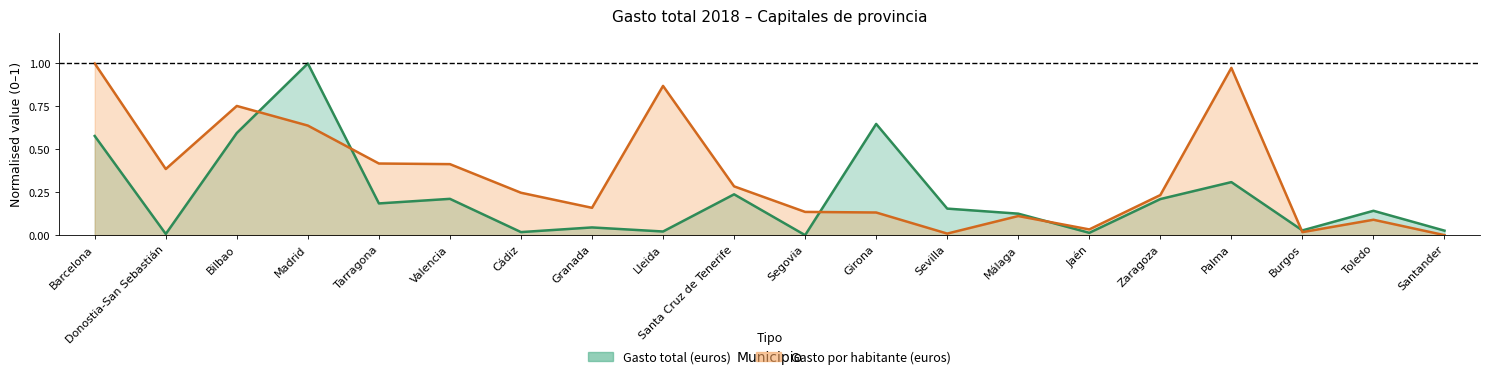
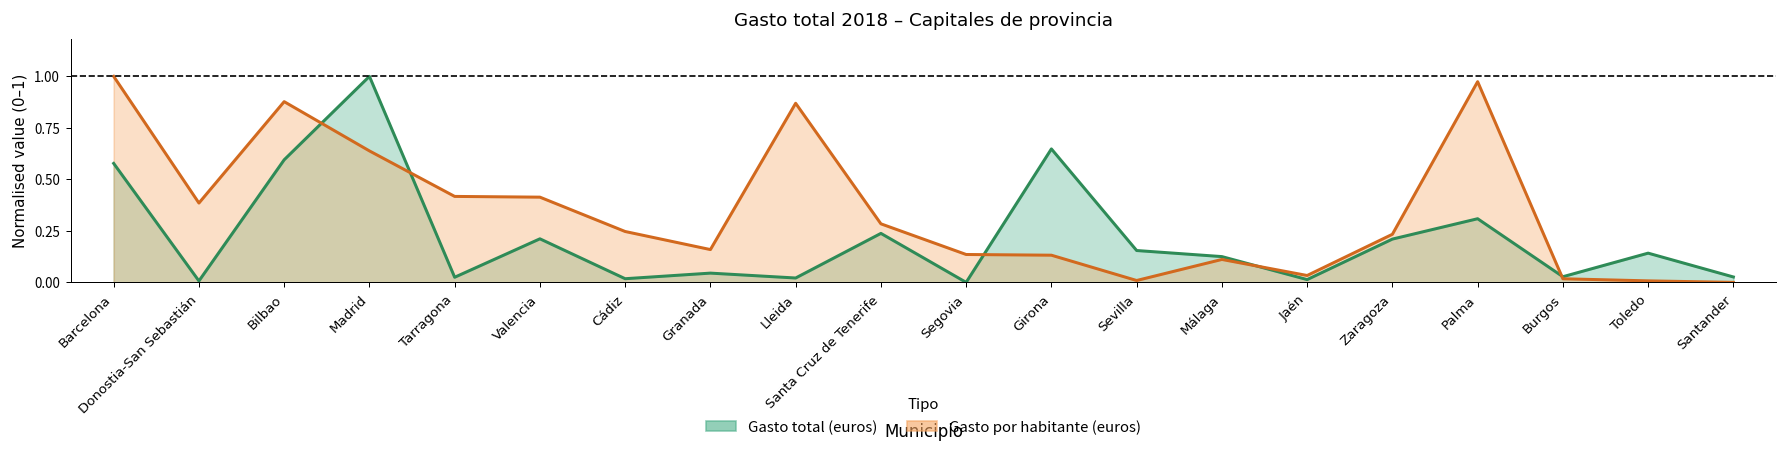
  {
    "Gasto total (euros)": {
      "Barcelona": 0.58,
      "Donostia-San Sebastián": 0.01,
      "Bilbao": 0.59,
      "Madrid": 1.00,
-     "Tarragona": 0.18,
+     "Tarragona": 0.02,
      "Valencia": 0.21,
      "Cádiz": 0.02,
      "Granada": 0.04,
      "Lleida": 0.02,
      "Santa Cruz de Tenerife": 0.24,
      "Segovia": 0.00,
      "Girona": 0.65,
      "Sevilla": 0.15,
      "Jaén": 0.01,
      "Zaragoza": 0.21,
      "Palma": 0.31,
      "Toledo": 0.14,
      "Santander": 0.03
    },
    "Gasto por habitante (euros)": {
      "Barcelona": 1.00,
      "Donostia-San Sebastián": 0.39,
-     "Bilbao": 0.75,
+     "Bilbao": 0.88,
      "Madrid": 0.64,
      "Tarragona": 0.42,
      "Valencia": 0.41,
      "Cádiz": 0.25,
      "Granada": 0.16,
      "Lleida": 0.87,
      "Santa Cruz de Tenerife": 0.28,
      "Segovia": 0.14,
      "Girona": 0.13,
      "Sevilla": 0.01,
      "Jaén": 0.03,
      "Zaragoza": 0.23,
      "Palma": 0.97,
-     "Toledo": 0.09,
+     "Toledo": 0.01,
      "Santander": 0.00
    }
  }
